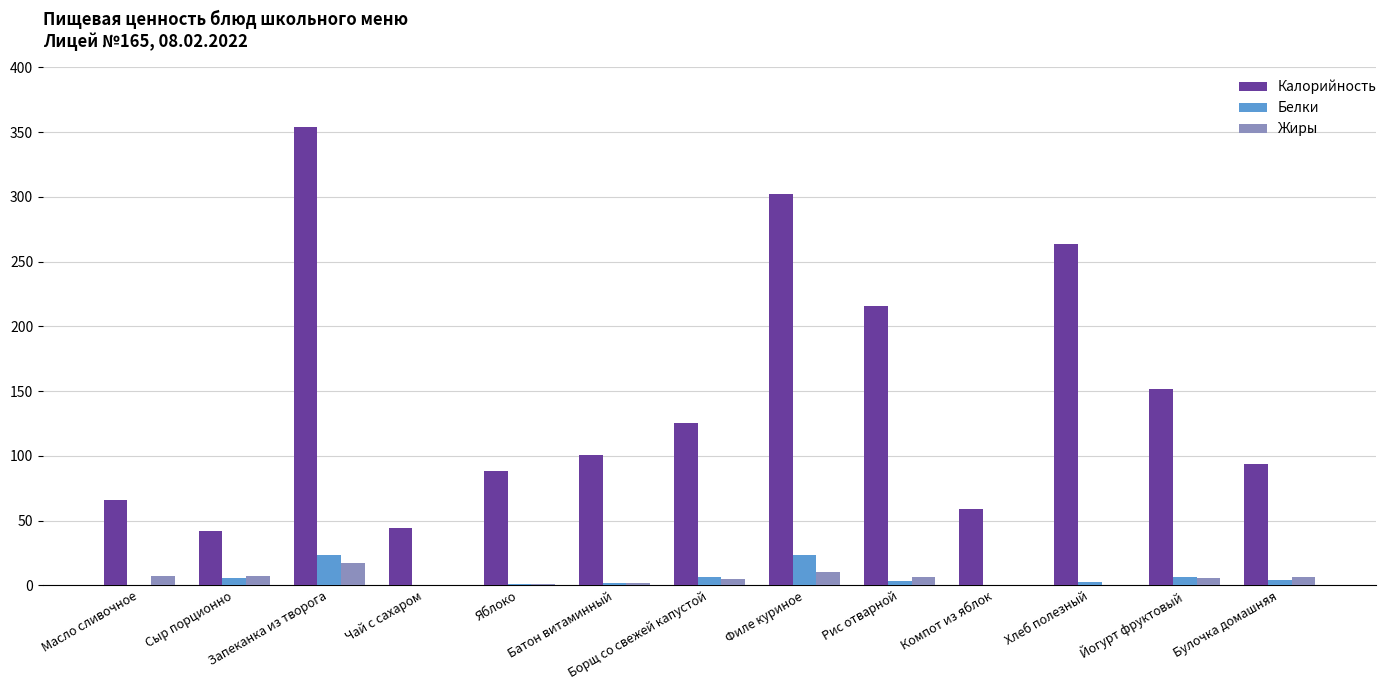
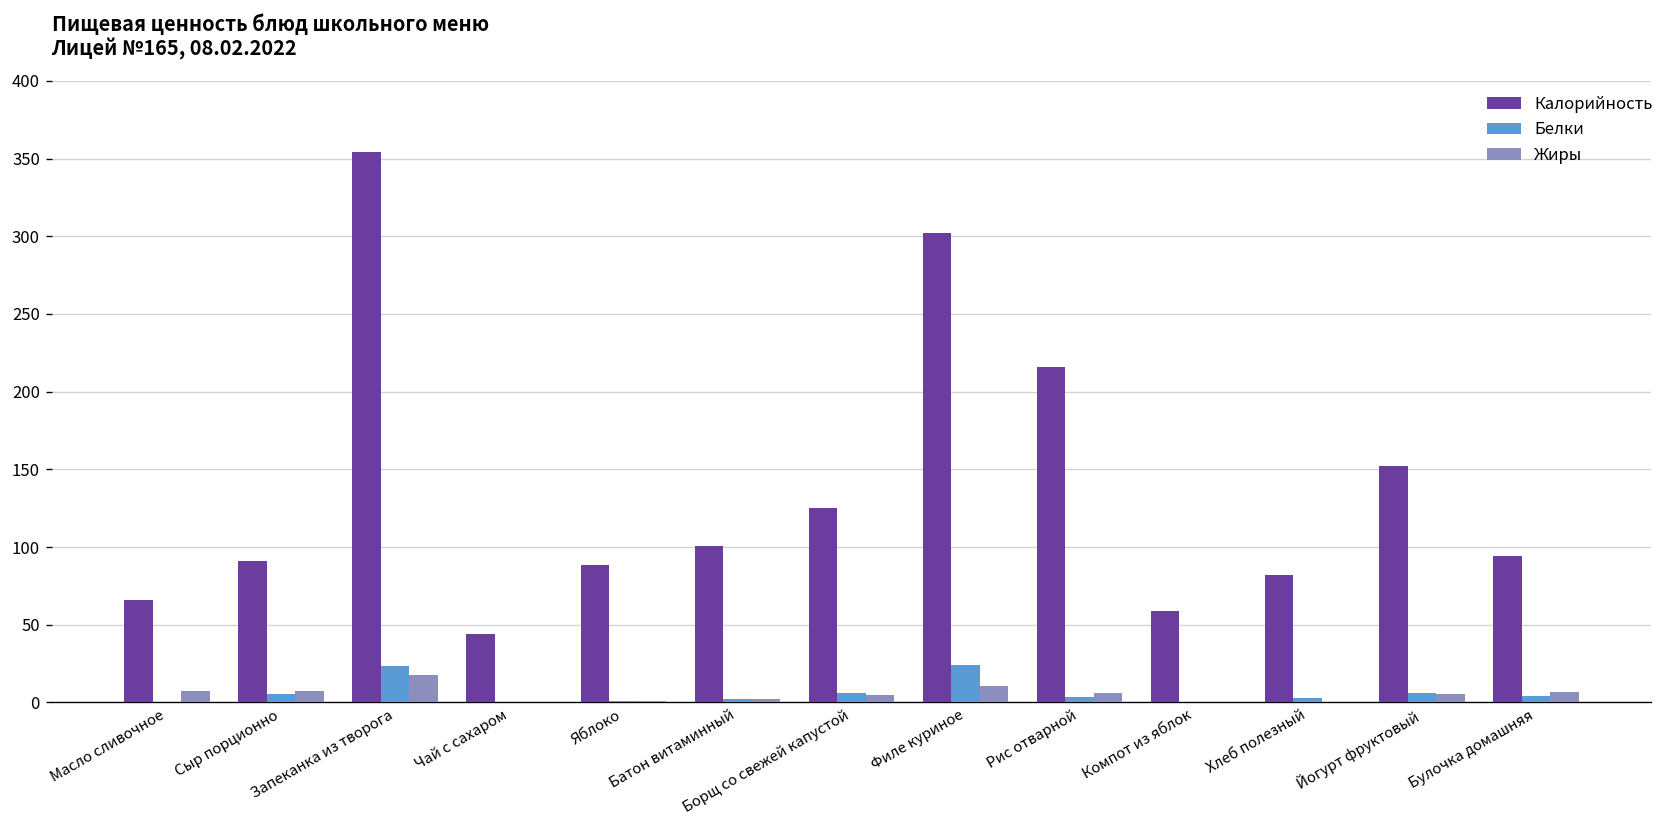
  {
    "Калорийность": {
      "Масло сливочное": 66,
-     "Сыр порционно": 42,
+     "Сыр порционно": 91,
      "Запеканка из творога": 354,
      "Чай с сахаром": 44,
      "Яблоко": 88,
      "Батон витаминный": 101,
      "Борщ со свежей капустой": 125,
      "Филе куриное": 302,
      "Рис отварной": 216,
      "Компот из яблок": 59,
-     "Хлеб полезный": 264,
+     "Хлеб полезный": 82,
      "Йогурт фруктовый": 152,
      "Булочка домашняя": 94
    }
  }
